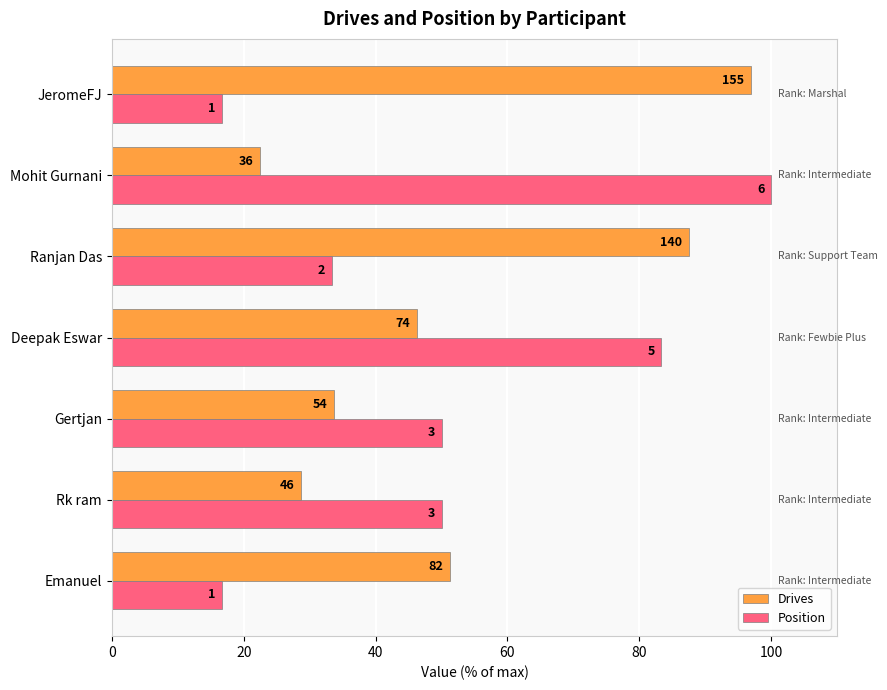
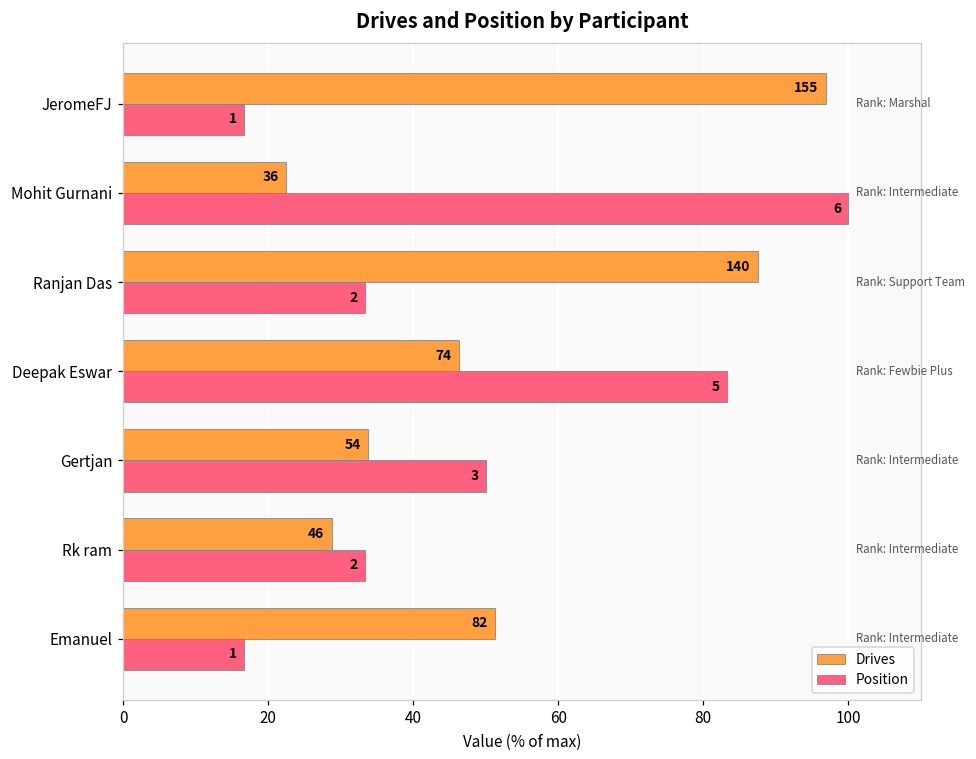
  {
    "Position": {
-     "Rk ram": 3
+     "Rk ram": 2
    }
  }
